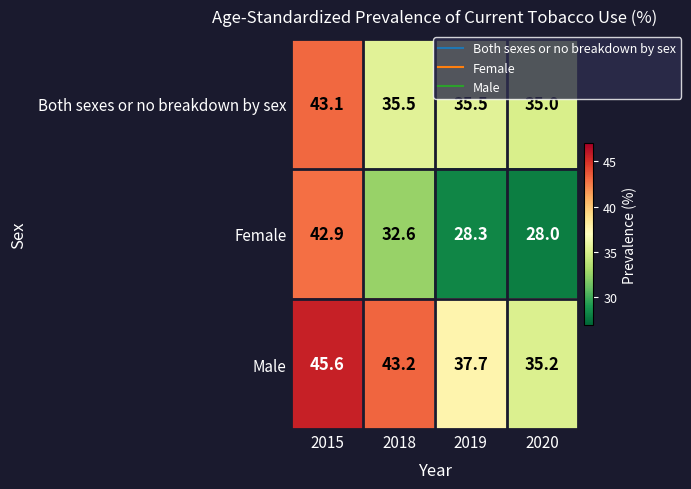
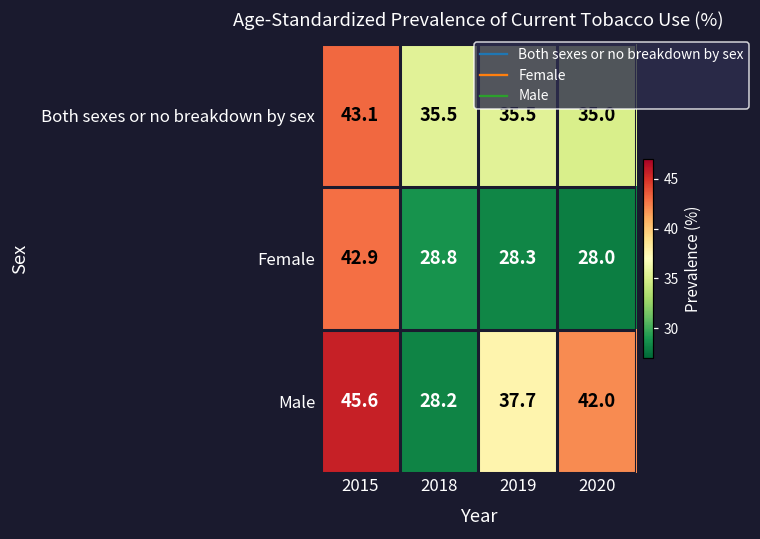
  {
    "Both sexes or no breakdown by sex": {
      "2015": 43.1,
      "2018": 35.5
    },
    "Female": {
      "2015": 42.9,
-     "2018": 32.6,
+     "2018": 28.8,
      "2019": 28.3,
      "2020": 28.0
    },
    "Male": {
      "2015": 45.6,
-     "2018": 43.2,
+     "2018": 28.2,
      "2019": 37.7,
-     "2020": 35.2
+     "2020": 42.0
    }
  }
